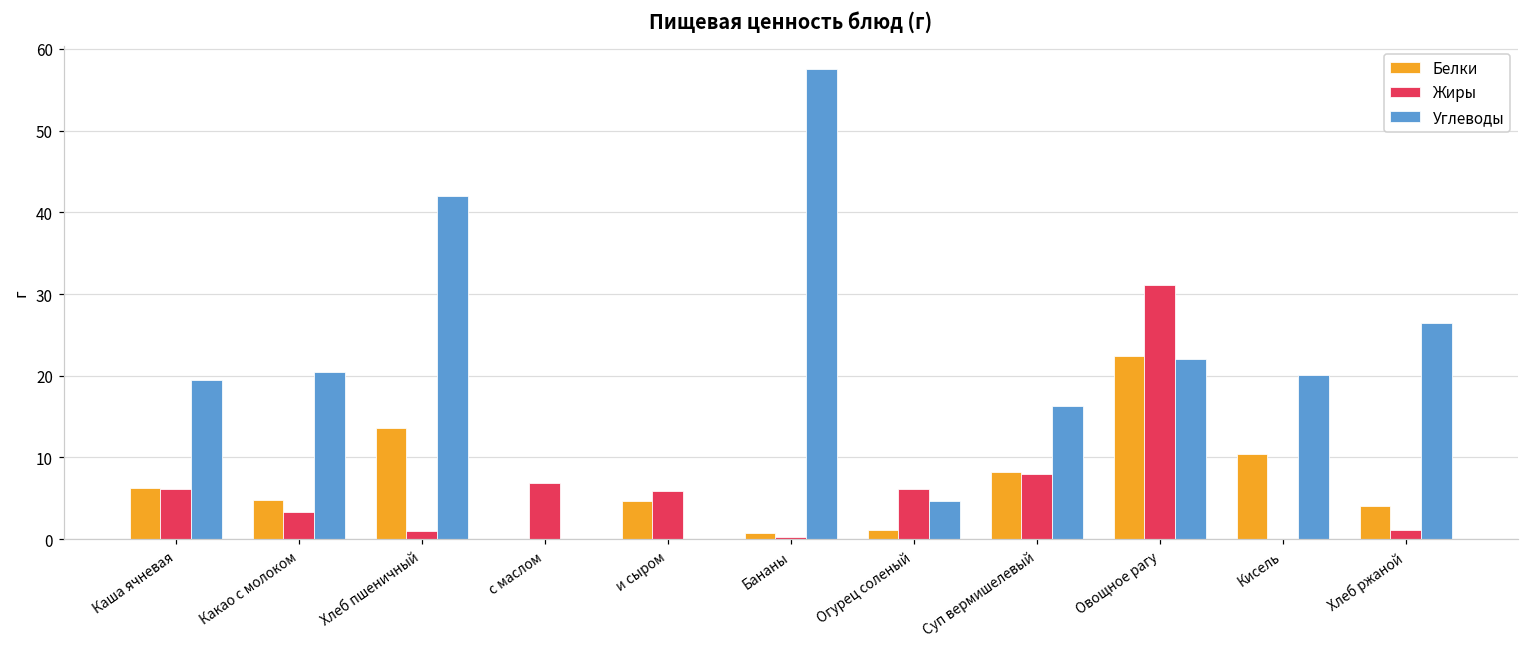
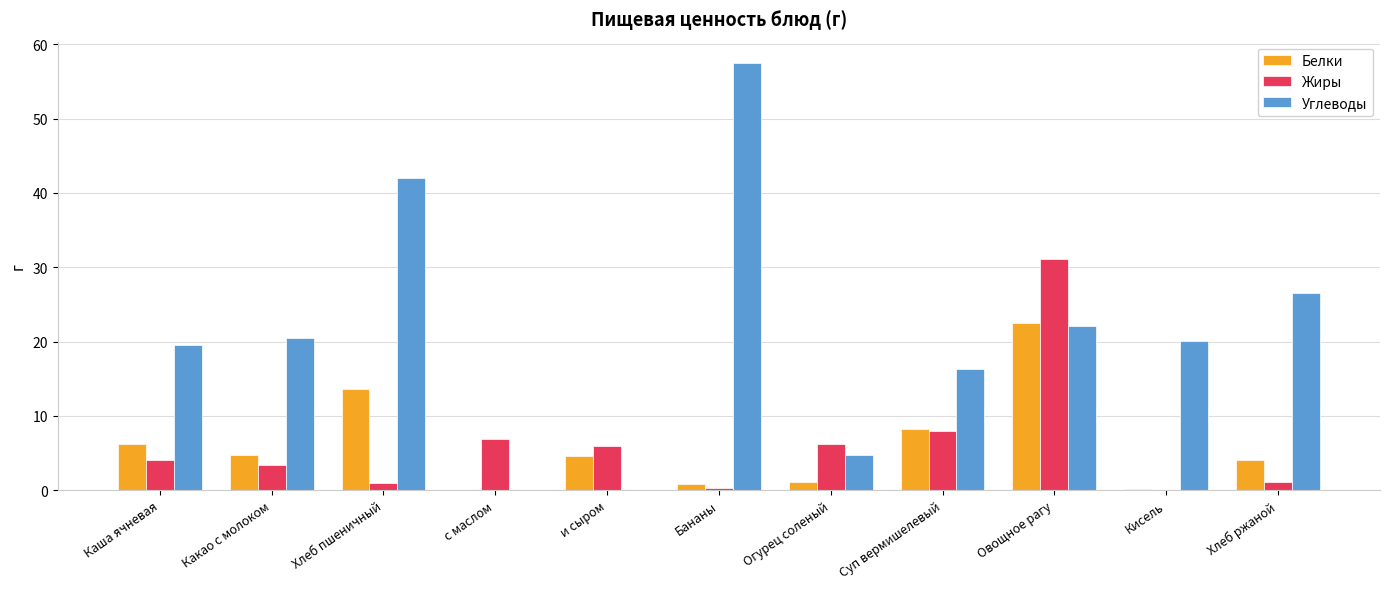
  {
    "Белки": {
      "Каша ячневая": 6,
      "Какао с молоком": 5,
      "Хлеб пшеничный": 14,
      "и сыром": 5,
      "Бананы": 1,
      "Огурец соленый": 1,
      "Суп вермишелевый": 8,
      "Овощное рагу": 22,
-     "Кисель": 10,
+     "Кисель": 0,
      "Хлеб ржаной": 4
    },
    "Жиры": {
-     "Каша ячневая": 6,
+     "Каша ячневая": 4,
      "Какао с молоком": 3,
      "Хлеб пшеничный": 1,
      "с маслом": 7,
      "и сыром": 6,
      "Огурец соленый": 6,
      "Суп вермишелевый": 8,
      "Овощное рагу": 31,
      "Кисель": 0,
      "Хлеб ржаной": 1
    },
    "Углеводы": {
      "Каша ячневая": 20,
      "Какао с молоком": 20,
      "Хлеб пшеничный": 42,
      "и сыром": 0,
      "Бананы": 58,
      "Огурец соленый": 5,
      "Суп вермишелевый": 16,
      "Овощное рагу": 22,
      "Кисель": 20,
      "Хлеб ржаной": 27
    }
  }
